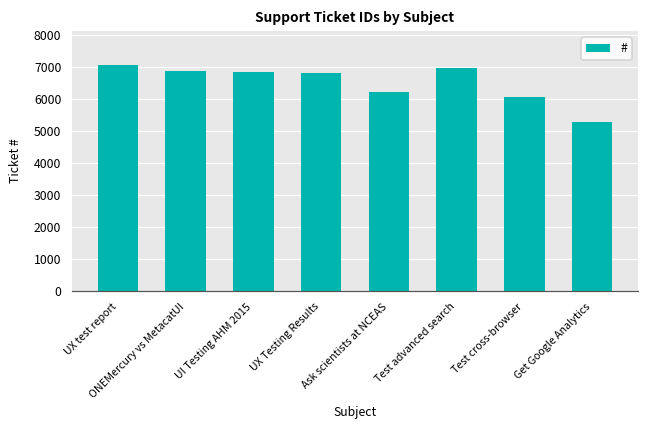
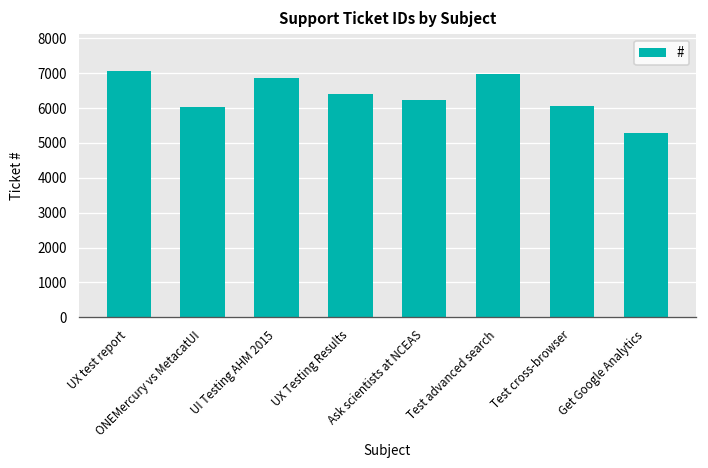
  {
    "UX test report": 7100,
-   "ONEMercury vs MetacatUI": 6900,
+   "ONEMercury vs MetacatUI": 6000,
    "UI Testing AHM 2015": 6900,
-   "UX Testing Results": 6800,
+   "UX Testing Results": 6400,
    "Ask scientists at NCEAS": 6200,
    "Test advanced search": 7000,
    "Test cross-browser": 6100,
    "Get Google Analytics": 5300
  }
